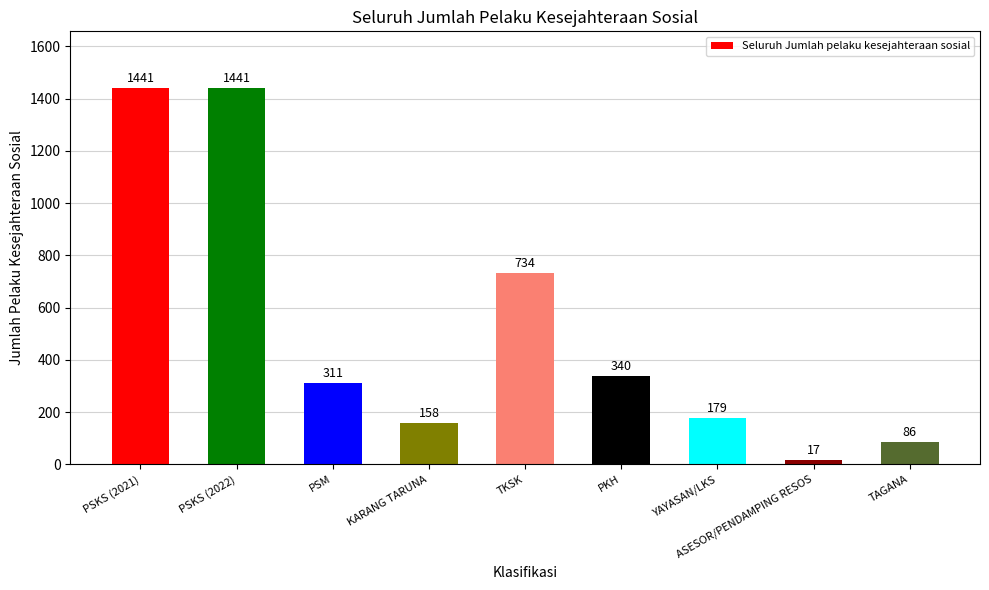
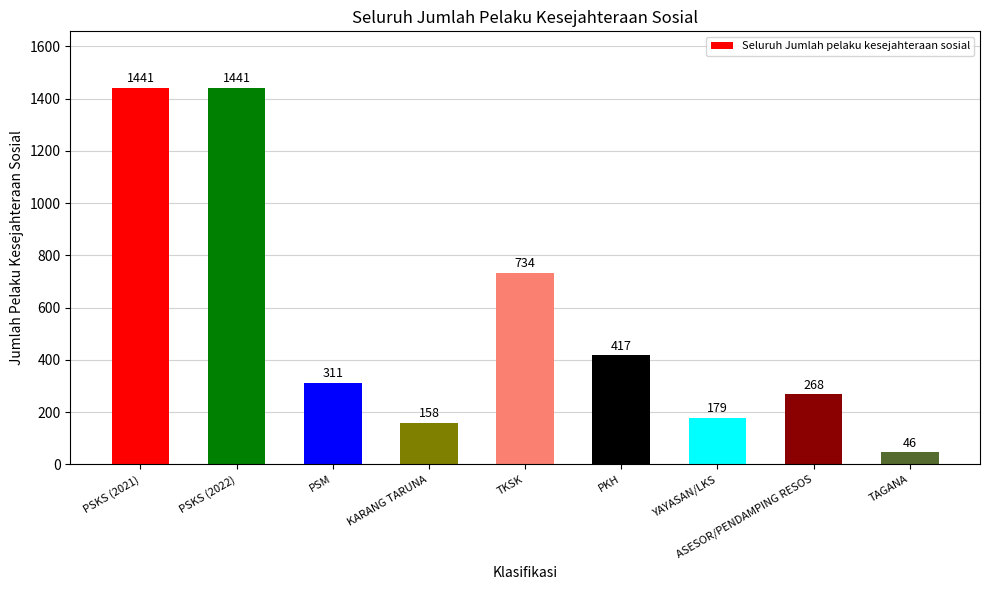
  {
    "PSKS (2021)": 1441,
    "PSKS (2022)": 1441,
    "PSM": 311,
    "KARANG TARUNA": 158,
    "TKSK": 734,
-   "PKH": 340,
+   "PKH": 417,
    "YAYASAN/LKS": 179,
-   "ASESOR/PENDAMPING RESOS": 17,
-   "TAGANA": 86
+   "ASESOR/PENDAMPING RESOS": 268,
+   "TAGANA": 46
  }
